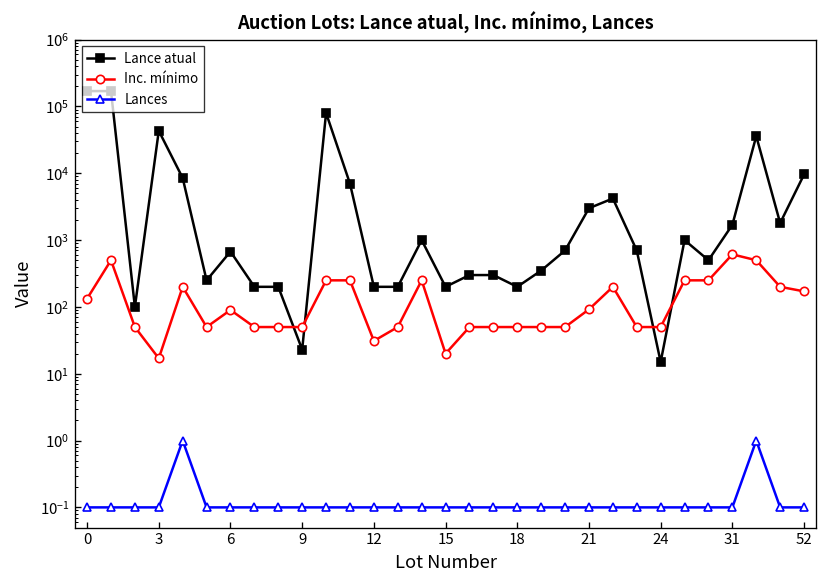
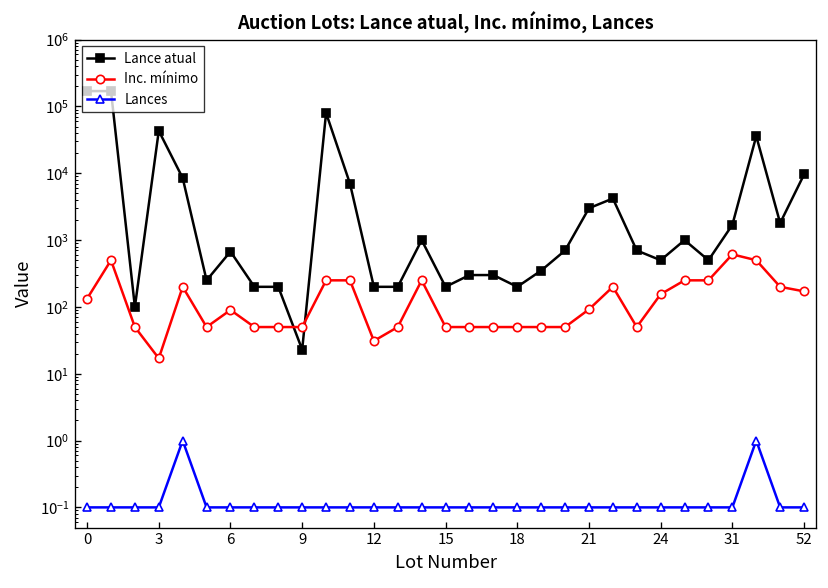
  {
    "Lance atual": {
      "3": 40000,
      "6": 700,
      "9": 23,
      "12": 200,
      "15": 200,
      "18": 200,
      "21": 3000,
-     "24": 15,
+     "24": 500,
      "31": 1700,
      "52": 10000
    },
    "Inc. mínimo": {
      "0": 130,
      "3": 17,
      "6": 90,
      "9": 50,
      "12": 30,
-     "15": 20,
+     "15": 50,
      "18": 50,
      "21": 90,
-     "24": 50,
+     "24": 160,
      "31": 600,
      "52": 170
    },
    "Lances": {
      "0": 0.10,
      "3": 0.10,
      "6": 0.10,
      "9": 0.10,
      "12": 0.10,
      "15": 0.10,
      "18": 0.10,
      "21": 0.10,
      "24": 0.10,
      "31": 0.10,
      "52": 0.10
    }
  }
